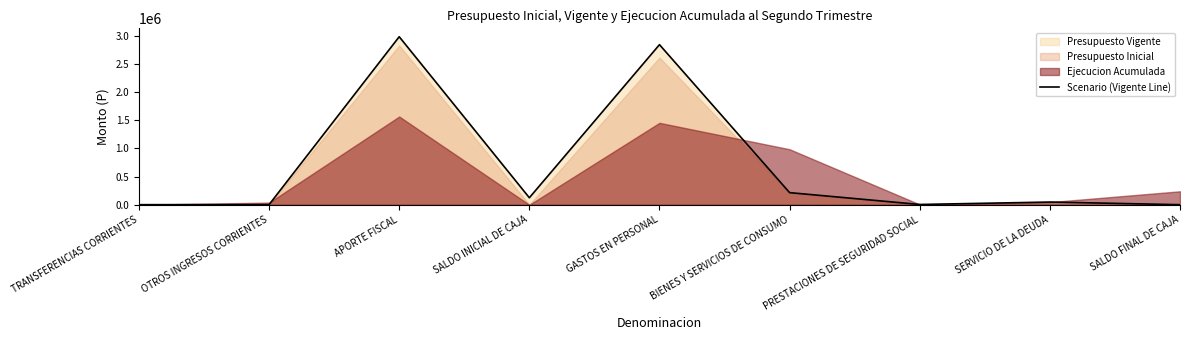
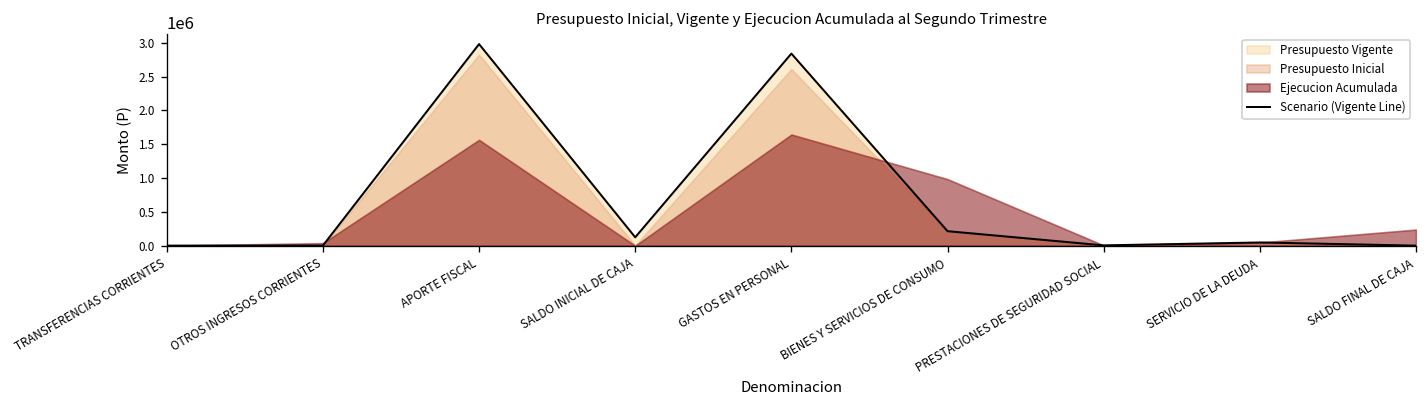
  {
    "Ejecucion Acumulada": {
      "APORTE FISCAL": 1600000,
-     "GASTOS EN PERSONAL": 1500000,
+     "GASTOS EN PERSONAL": 1600000,
      "BIENES Y SERVICIOS DE CONSUMO": 1000000,
      "SALDO FINAL DE CAJA": 200000
    }
  }
